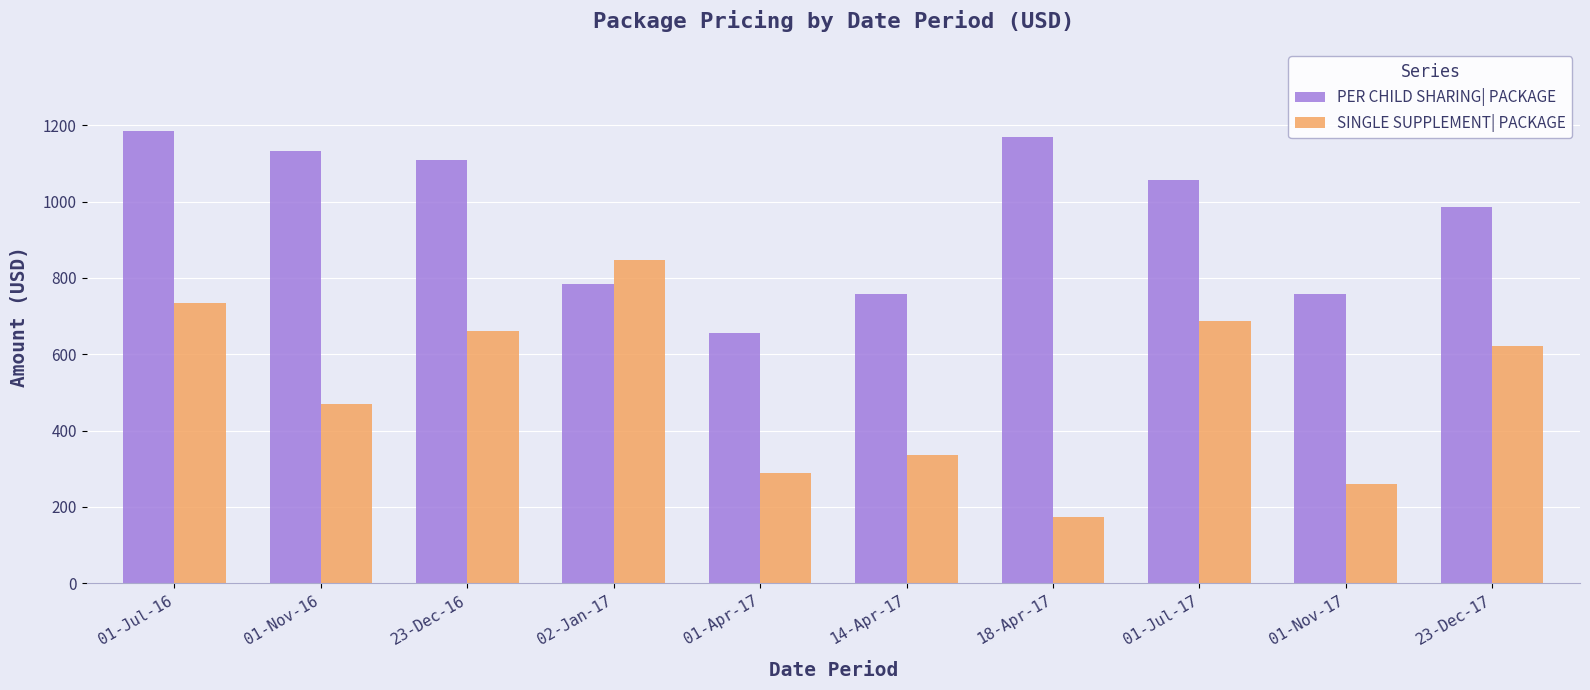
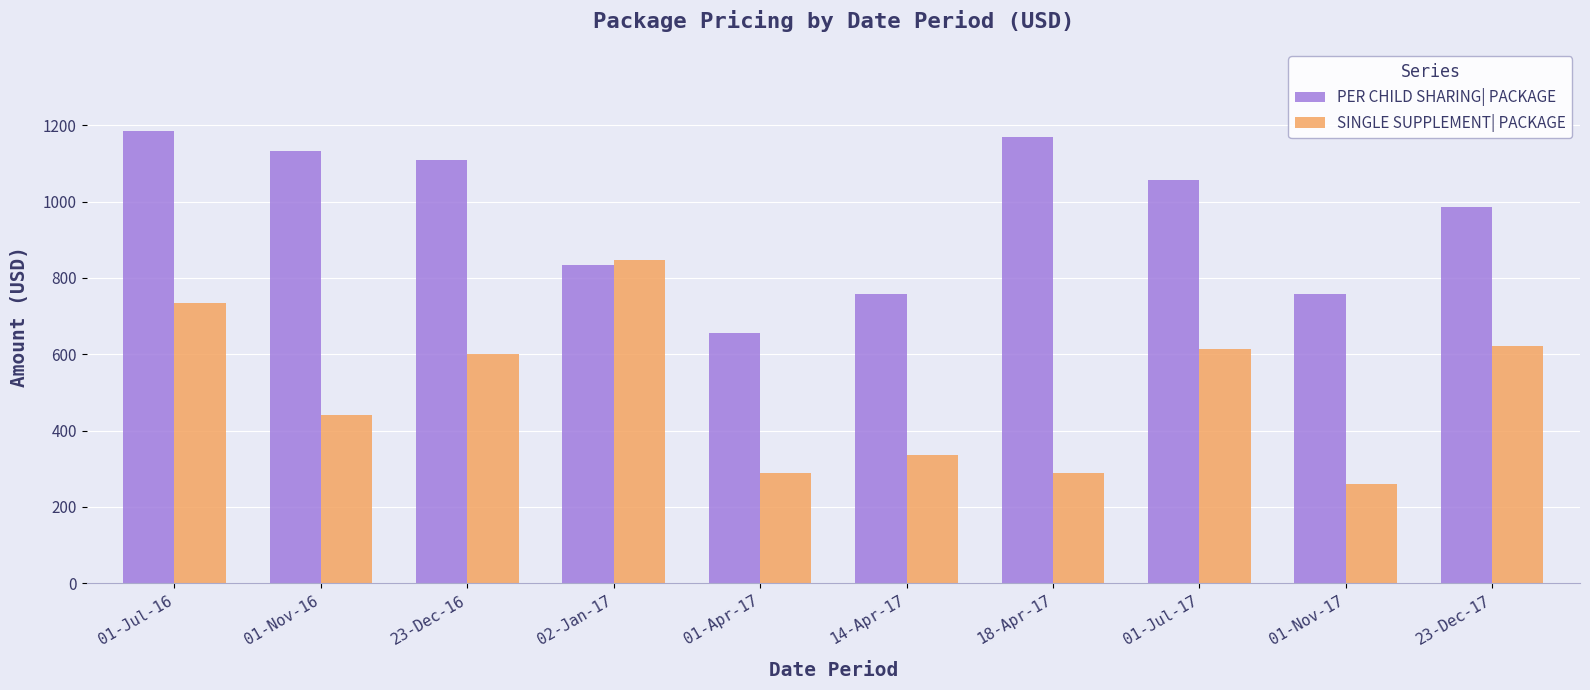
  {
    "PER CHILD SHARING| PACKAGE": {
      "01-Jul-16": 1190,
      "01-Nov-16": 1130,
      "23-Dec-16": 1110,
-     "02-Jan-17": 780,
+     "02-Jan-17": 830,
      "01-Apr-17": 660,
      "14-Apr-17": 760,
      "18-Apr-17": 1170,
      "01-Jul-17": 1060,
      "01-Nov-17": 760,
      "23-Dec-17": 990
    },
    "SINGLE SUPPLEMENT| PACKAGE": {
      "01-Jul-16": 740,
-     "01-Nov-16": 470,
-     "23-Dec-16": 660,
+     "01-Nov-16": 440,
+     "23-Dec-16": 600,
      "02-Jan-17": 850,
      "01-Apr-17": 290,
      "14-Apr-17": 340,
-     "18-Apr-17": 170,
-     "01-Jul-17": 690,
+     "18-Apr-17": 290,
+     "01-Jul-17": 610,
      "01-Nov-17": 260,
      "23-Dec-17": 620
    }
  }
